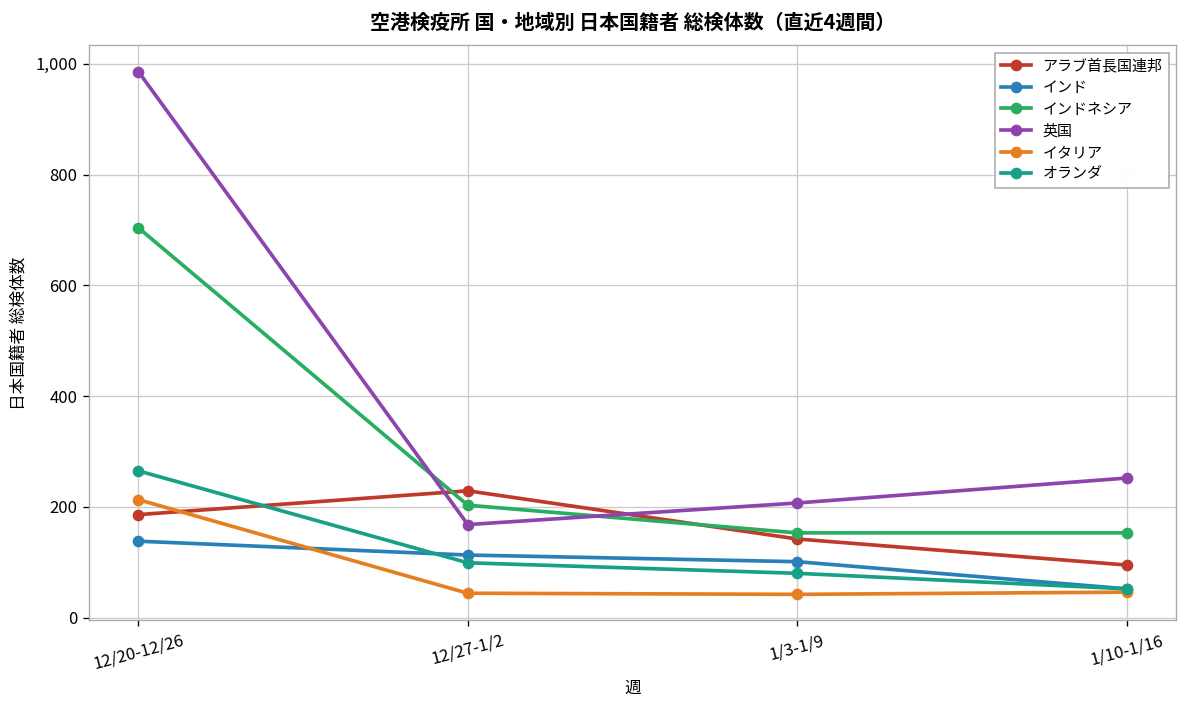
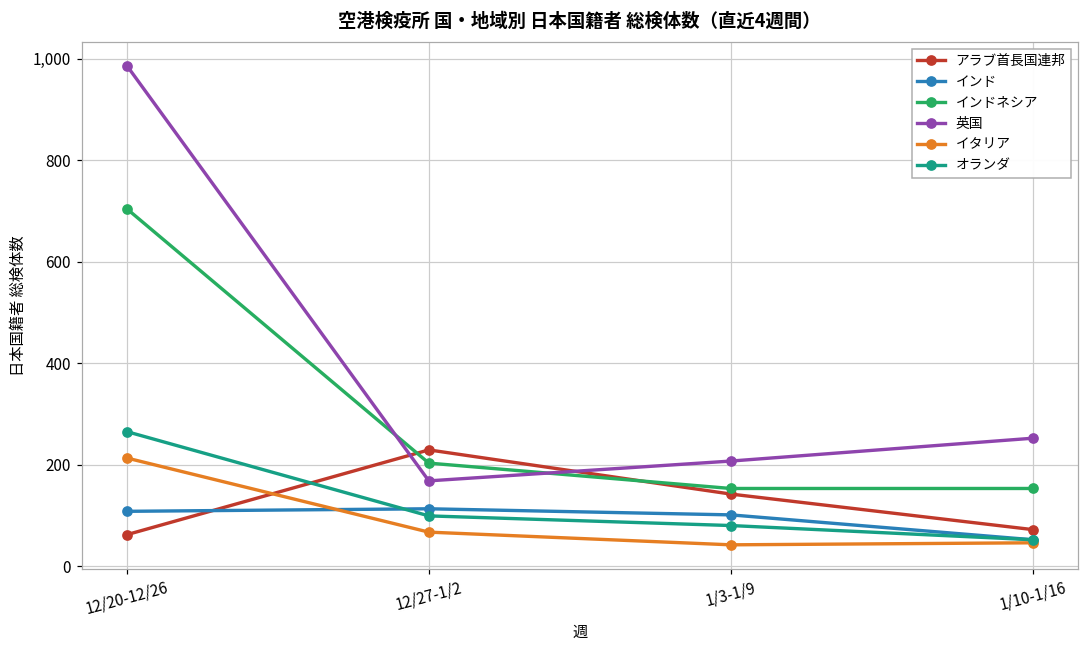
  {
    "アラブ首長国連邦": {
-     "12/20-12/26": 190,
+     "12/20-12/26": 60,
      "12/27-1/2": 230,
      "1/3-1/9": 140,
-     "1/10-1/16": 100
+     "1/10-1/16": 70
    },
    "インド": {
-     "12/20-12/26": 140,
+     "12/20-12/26": 110,
      "12/27-1/2": 110,
      "1/3-1/9": 100
    },
    "英国": {
      "12/20-12/26": 990,
      "12/27-1/2": 170,
      "1/3-1/9": 210,
      "1/10-1/16": 250
    },
    "イタリア": {
      "12/20-12/26": 210,
-     "12/27-1/2": 40,
+     "12/27-1/2": 70,
      "1/3-1/9": 40,
      "1/10-1/16": 50
    }
  }
